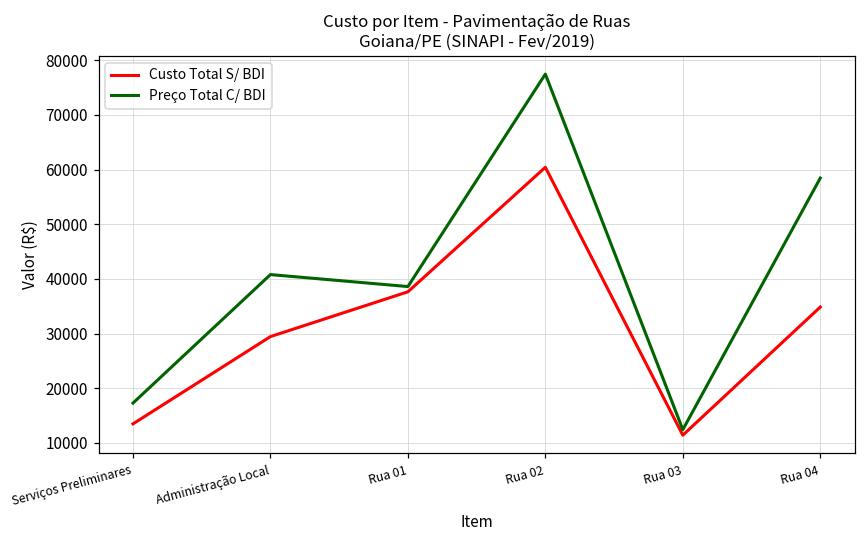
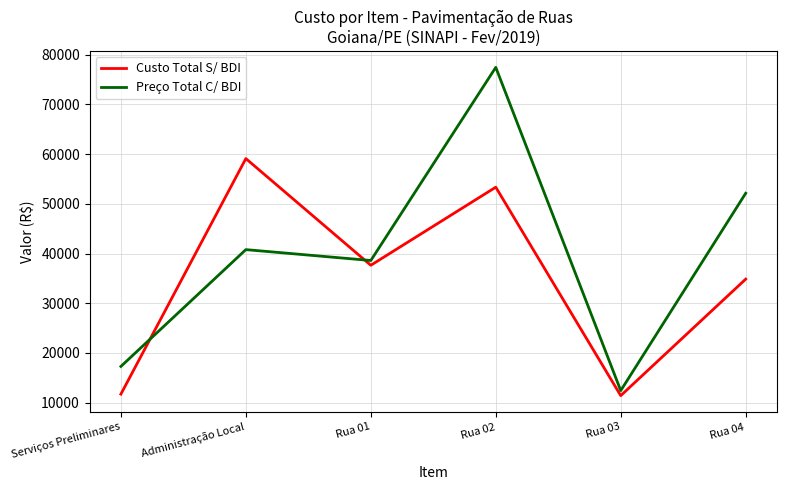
  {
    "Custo Total S/ BDI": {
-     "Serviços Preliminares": 13000,
-     "Administração Local": 29000,
+     "Serviços Preliminares": 12000,
+     "Administração Local": 59000,
      "Rua 01": 38000,
-     "Rua 02": 60000,
+     "Rua 02": 53000,
      "Rua 03": 11000,
      "Rua 04": 35000
    },
    "Preço Total C/ BDI": {
      "Serviços Preliminares": 17000,
      "Administração Local": 41000,
      "Rua 01": 39000,
      "Rua 02": 77000,
      "Rua 03": 12000,
-     "Rua 04": 58000
+     "Rua 04": 52000
    }
  }
